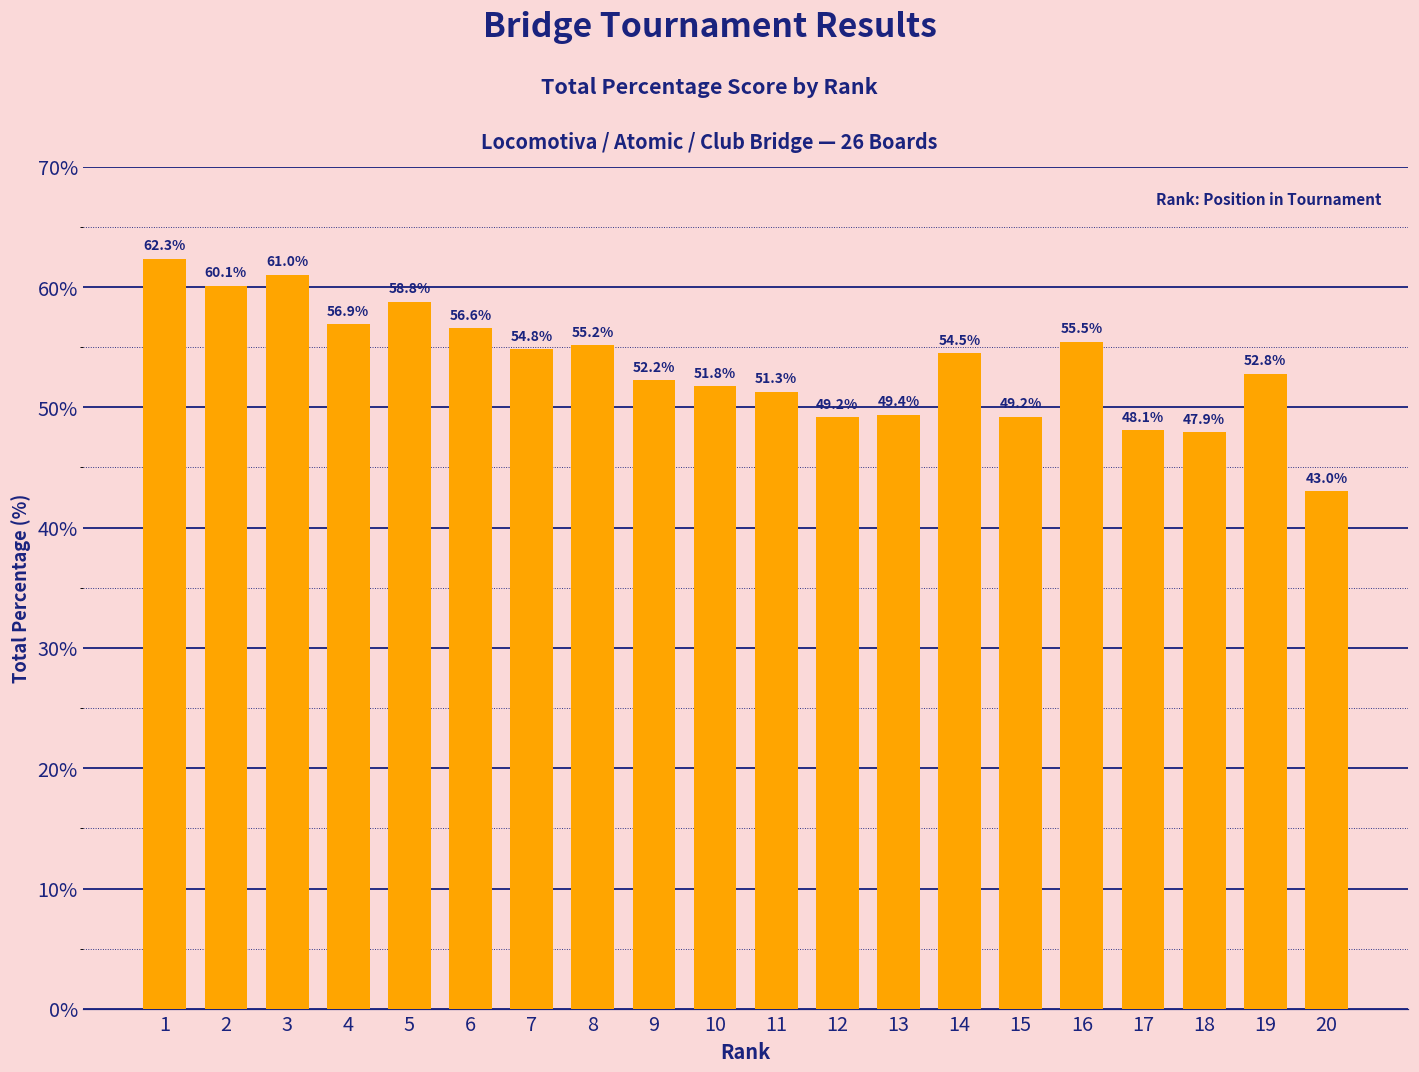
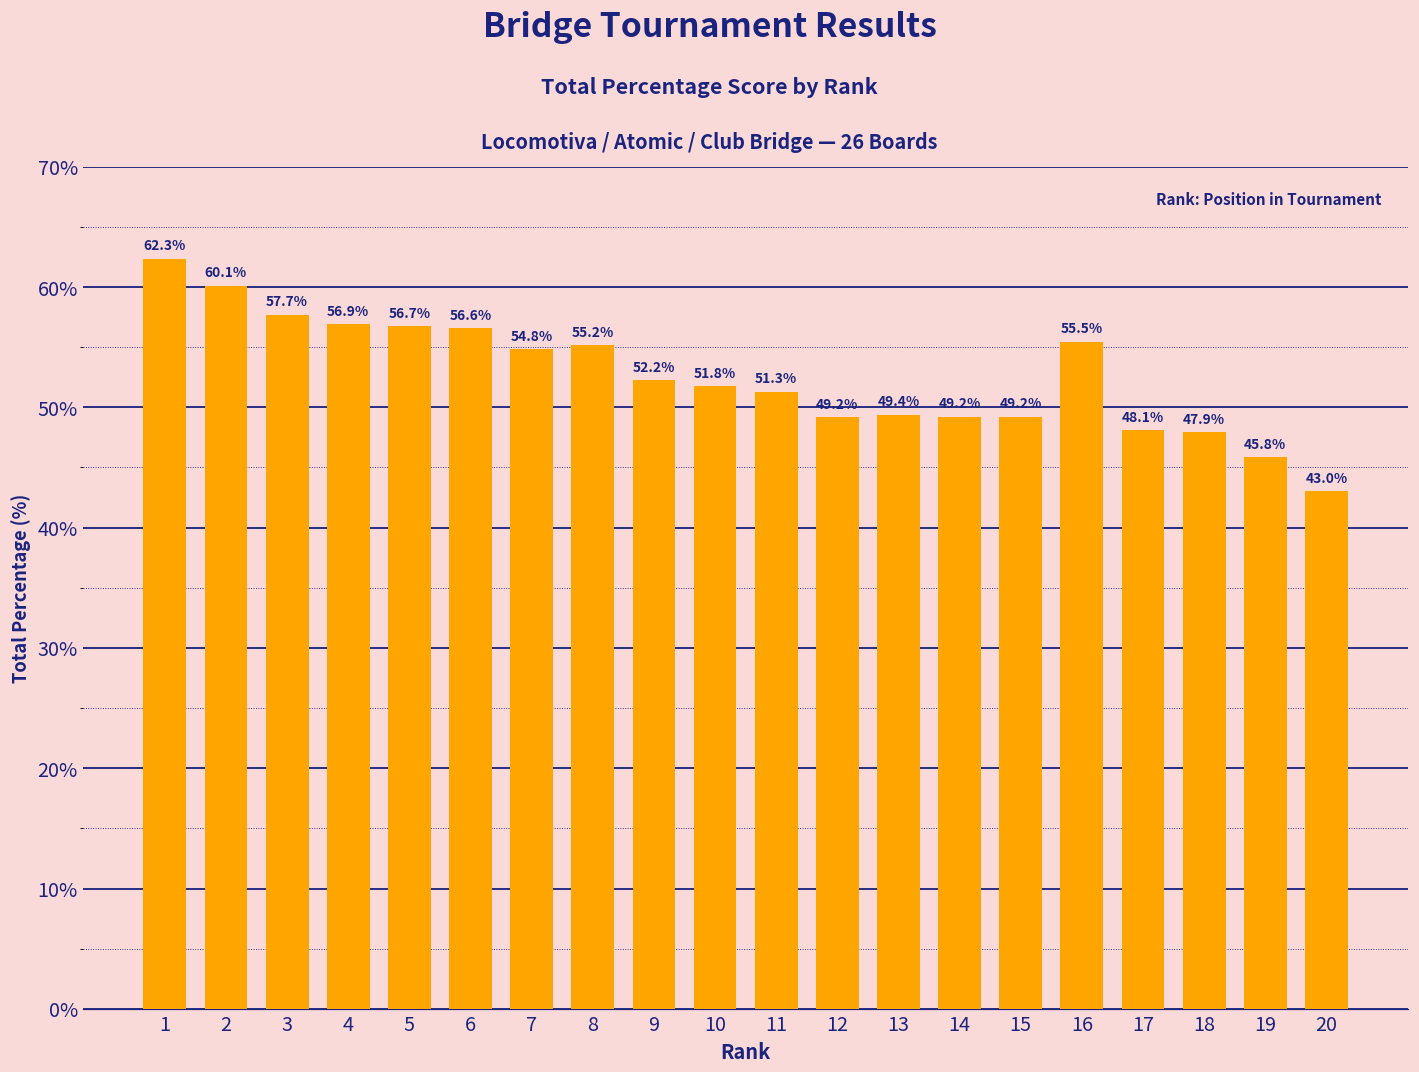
  {
    "1": "62.3%",
    "2": "60.1%",
-   "3": "61.0%",
+   "3": "57.7%",
    "4": "56.9%",
-   "5": "58.8%",
+   "5": "56.7%",
    "6": "56.6%",
    "7": "54.8%",
    "8": "55.2%",
    "9": "52.2%",
    "10": "51.8%",
    "11": "51.3%",
    "12": "49.2%",
    "13": "49.4%",
-   "14": "54.5%",
+   "14": "49.2%",
    "15": "49.2%",
    "16": "55.5%",
    "17": "48.1%",
    "18": "47.9%",
-   "19": "52.8%",
+   "19": "45.8%",
    "20": "43.0%"
  }
